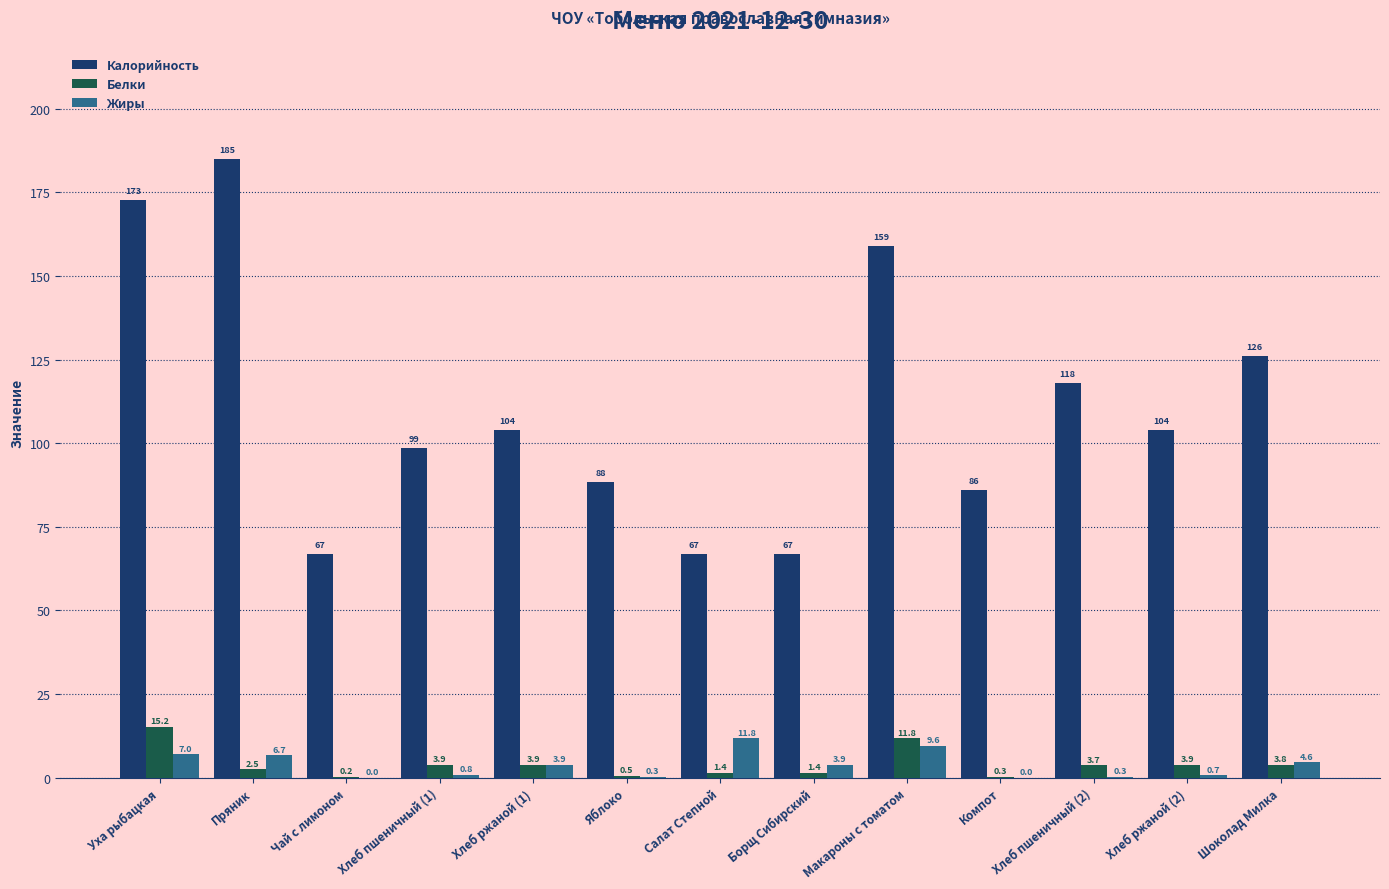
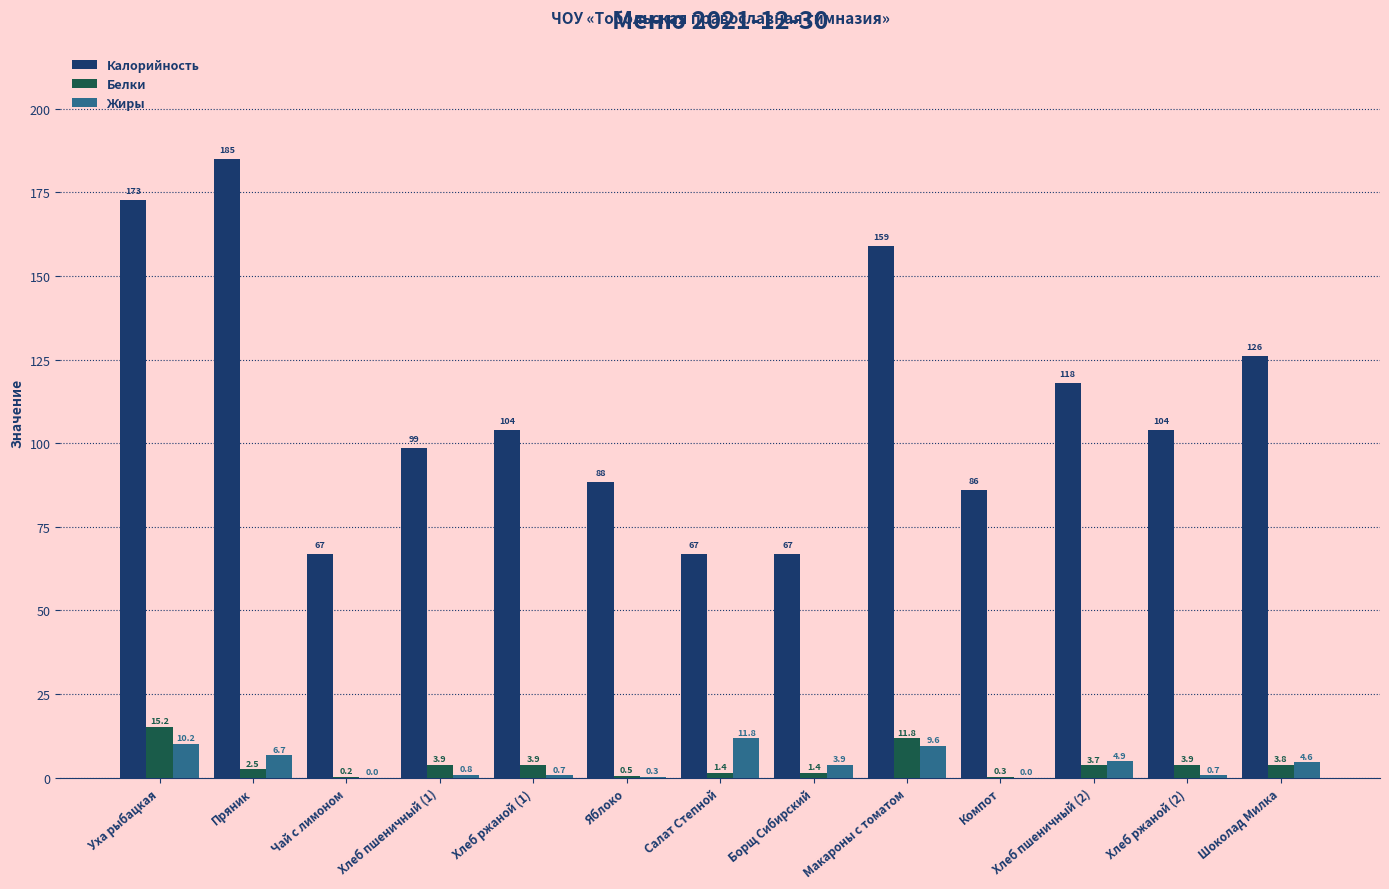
  {
    "Жиры": {
-     "Уха рыбацкая": 7.0,
+     "Уха рыбацкая": 10.2,
      "Пряник": 6.7,
      "Чай с лимоном": 0.0,
      "Хлеб пшеничный (1)": 0.8,
-     "Хлеб ржаной (1)": 3.9,
+     "Хлеб ржаной (1)": 0.7,
      "Яблоко": 0.3,
      "Салат Степной": 11.8,
      "Борщ Сибирский": 3.9,
      "Макароны с томатом": 9.6,
      "Компот": 0.0,
-     "Хлеб пшеничный (2)": 0.3,
+     "Хлеб пшеничный (2)": 4.9,
      "Хлеб ржаной (2)": 0.7,
      "Шоколад Милка": 4.6
    }
  }
